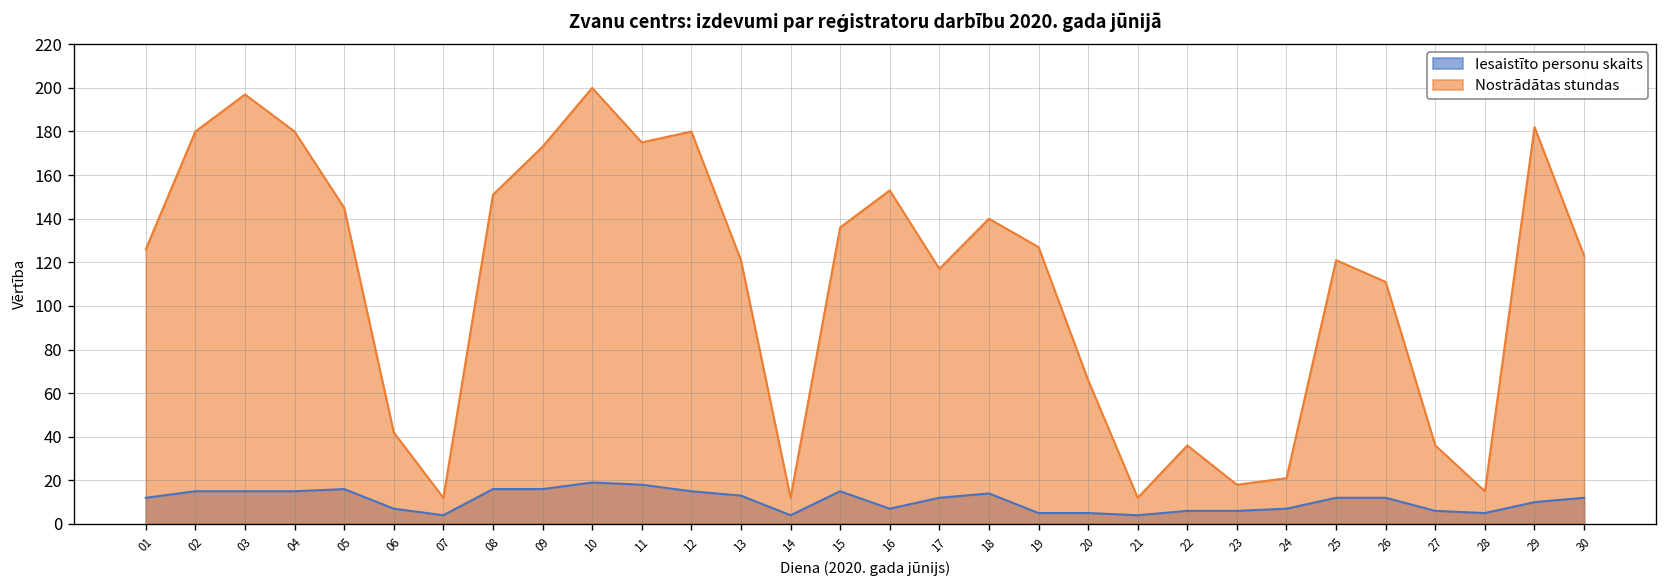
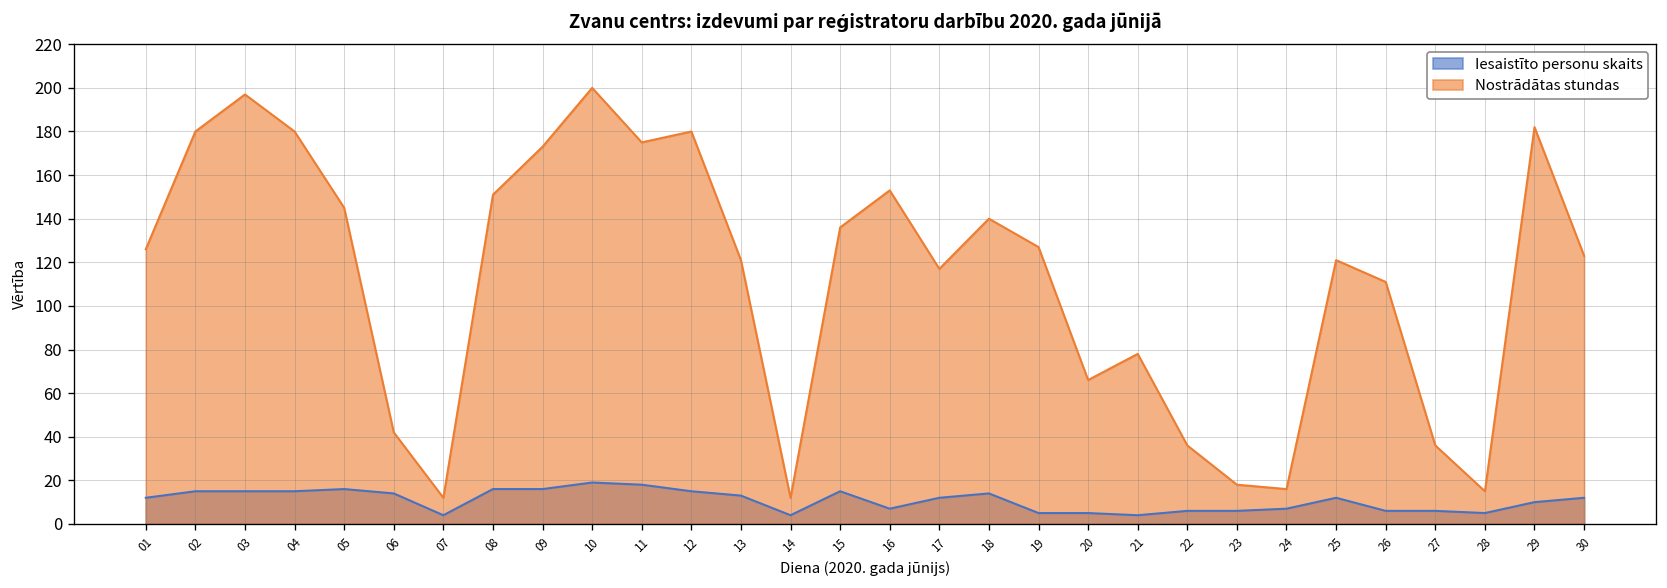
  {
    "Iesaistīto personu skaits": {
      "01": 12,
      "02": 15,
      "03": 15,
      "04": 15,
      "05": 16,
-     "06": 7,
+     "06": 14,
      "07": 4,
      "08": 16,
      "09": 16,
      "10": 19,
      "11": 18,
      "12": 15,
      "13": 13,
      "14": 4,
      "15": 15,
      "16": 7,
      "17": 12,
      "18": 14,
      "19": 5,
      "20": 5,
      "21": 4,
      "22": 6,
      "23": 6,
      "24": 7,
      "25": 12,
-     "26": 12,
+     "26": 6,
      "27": 6,
      "28": 5,
      "29": 10,
      "30": 12
    },
    "Nostrādātas stundas": {
      "01": 126,
      "02": 180,
      "03": 197,
      "04": 180,
      "05": 145,
      "06": 42,
      "07": 12,
      "08": 151,
      "09": 173,
      "10": 200,
      "11": 175,
      "12": 180,
      "13": 121,
      "14": 12,
      "15": 136,
      "16": 153,
      "17": 117,
      "18": 140,
      "19": 127,
      "20": 66,
-     "21": 12,
+     "21": 78,
      "22": 36,
      "23": 18,
-     "24": 21,
+     "24": 16,
      "25": 121,
      "26": 111,
      "27": 36,
      "28": 15,
      "29": 182,
      "30": 123
    }
  }
